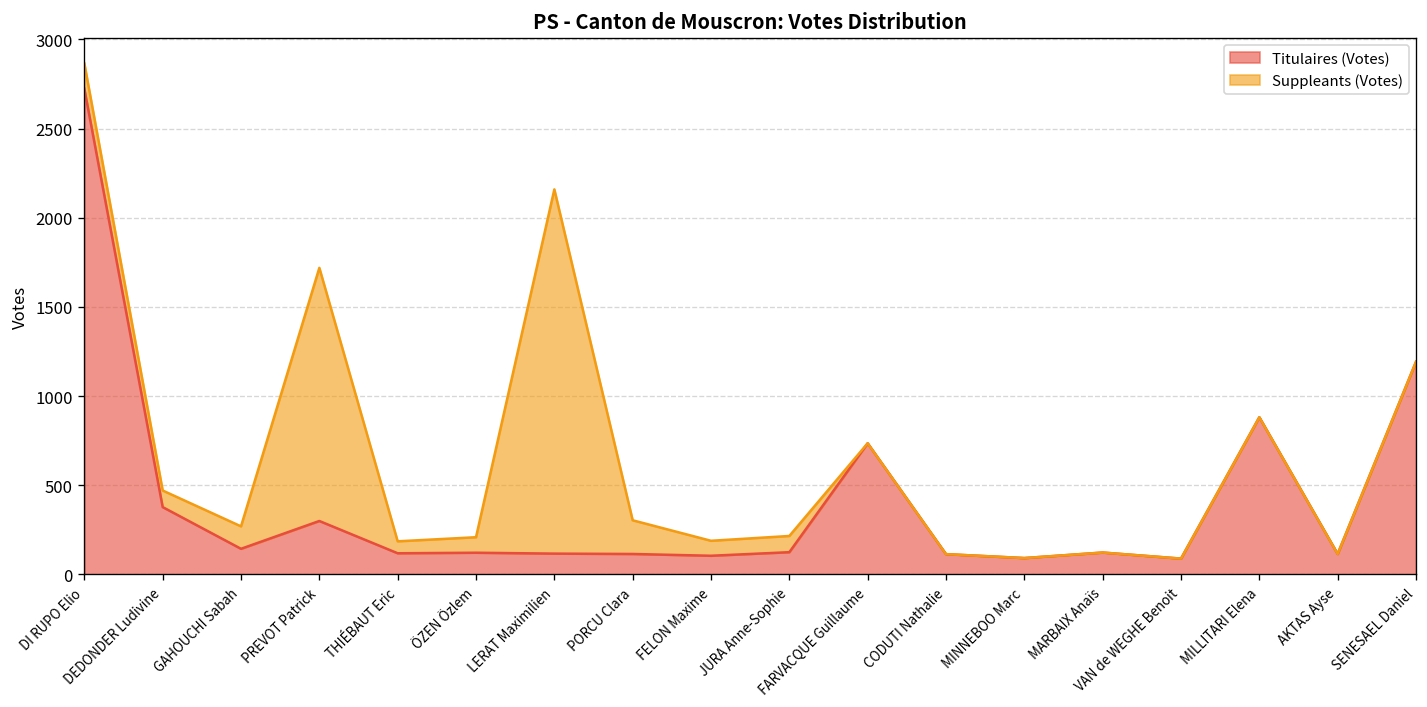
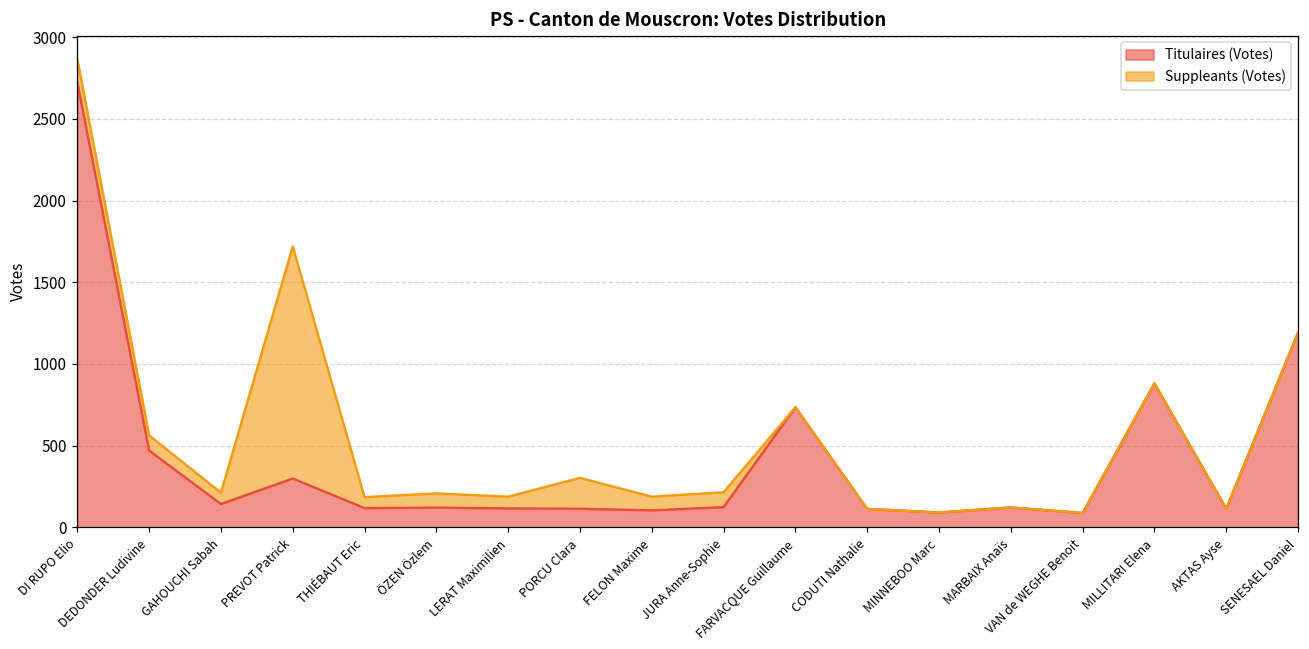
  {
    "Titulaires (Votes)": {
      "DI RUPO Elio": 2720,
-     "DEDONDER Ludivine": 380,
+     "DEDONDER Ludivine": 470,
      "GAHOUCHI Sabah": 140,
      "PREVOT Patrick": 300,
      "THIÉBAUT Eric": 120,
      "ÖZEN Özlem": 120,
      "LERAT Maximilien": 120,
      "PORCU Clara": 110,
      "FELON Maxime": 100,
      "JURA Anne-Sophie": 120
    },
    "Suppleants (Votes)": {
      "DI RUPO Elio": 140,
      "DEDONDER Ludivine": 90,
-     "GAHOUCHI Sabah": 130,
+     "GAHOUCHI Sabah": 70,
      "PREVOT Patrick": 1420,
      "THIÉBAUT Eric": 70,
      "ÖZEN Özlem": 90,
-     "LERAT Maximilien": 2040,
+     "LERAT Maximilien": 70,
      "PORCU Clara": 190,
      "FELON Maxime": 80,
      "JURA Anne-Sophie": 90
    }
  }
